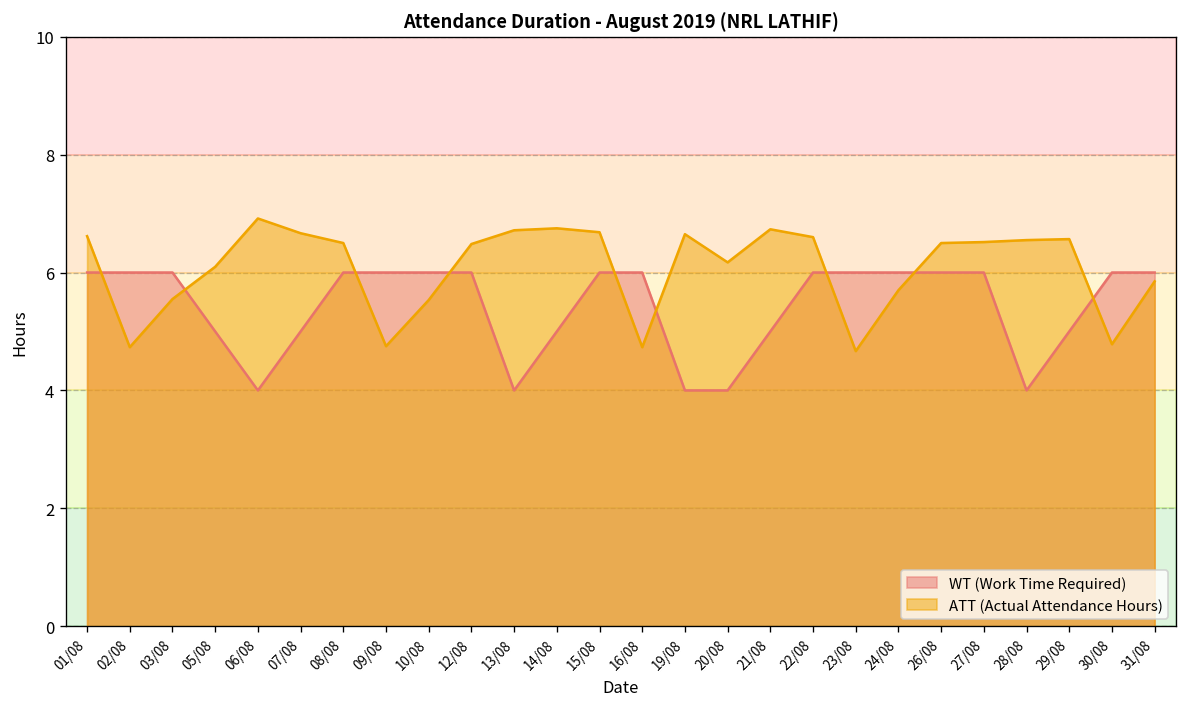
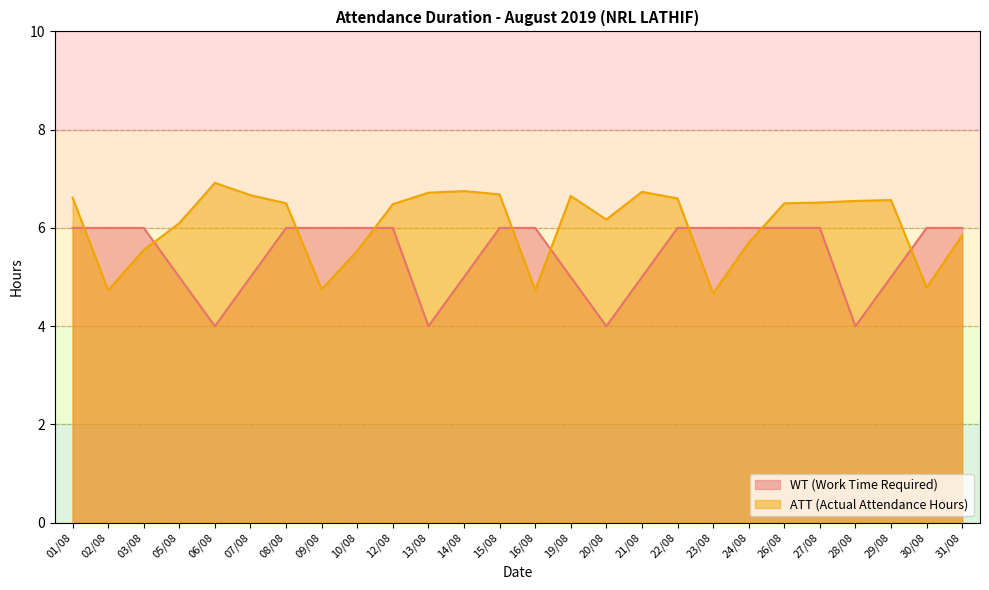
  {
    "WT (Work Time Required)": {
      "01/08": 6,
      "02/08": 6,
      "03/08": 6,
      "05/08": 5,
      "06/08": 4,
      "07/08": 5,
      "08/08": 6,
      "09/08": 6,
      "10/08": 6,
      "12/08": 6,
      "13/08": 4,
      "14/08": 5,
      "15/08": 6,
      "16/08": 6,
-     "19/08": 4,
+     "19/08": 5,
      "20/08": 4,
      "21/08": 5,
      "22/08": 6,
      "23/08": 6,
      "24/08": 6,
      "26/08": 6,
      "27/08": 6,
      "28/08": 4,
      "29/08": 5,
      "30/08": 6,
      "31/08": 6
    },
    "ATT (Actual Attendance Hours)": {
      "01/08": 6.6,
      "02/08": 4.7,
      "03/08": 5.5,
      "05/08": 6.1,
      "06/08": 6.9,
      "07/08": 6.7,
      "08/08": 6.5,
      "09/08": 4.7,
      "10/08": 5.5,
      "12/08": 6.5,
      "13/08": 6.7,
      "14/08": 6.7,
      "15/08": 6.7,
      "16/08": 4.7,
      "19/08": 6.6,
      "20/08": 6.2,
      "21/08": 6.7,
      "22/08": 6.6,
      "23/08": 4.7,
      "24/08": 5.7,
      "26/08": 6.5,
      "27/08": 6.5,
      "28/08": 6.5,
      "29/08": 6.6,
      "30/08": 4.8,
      "31/08": 5.8
    }
  }
